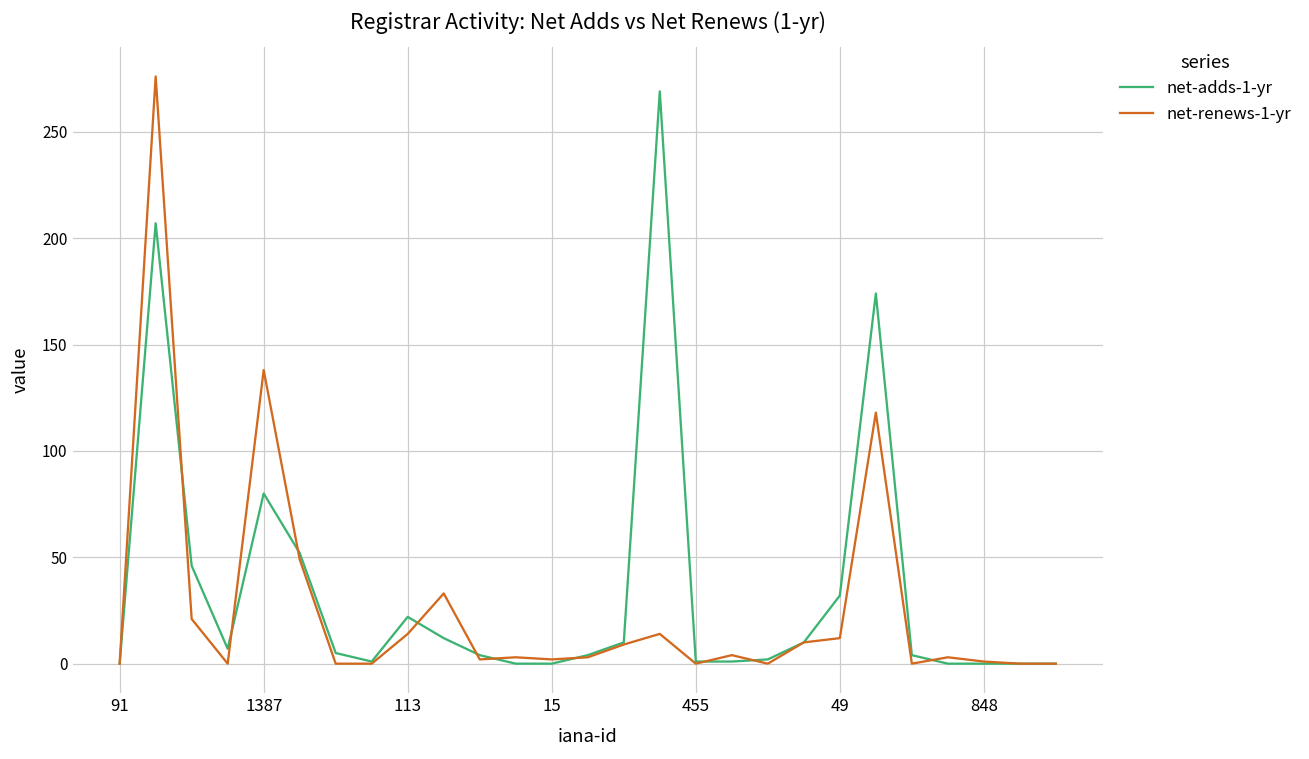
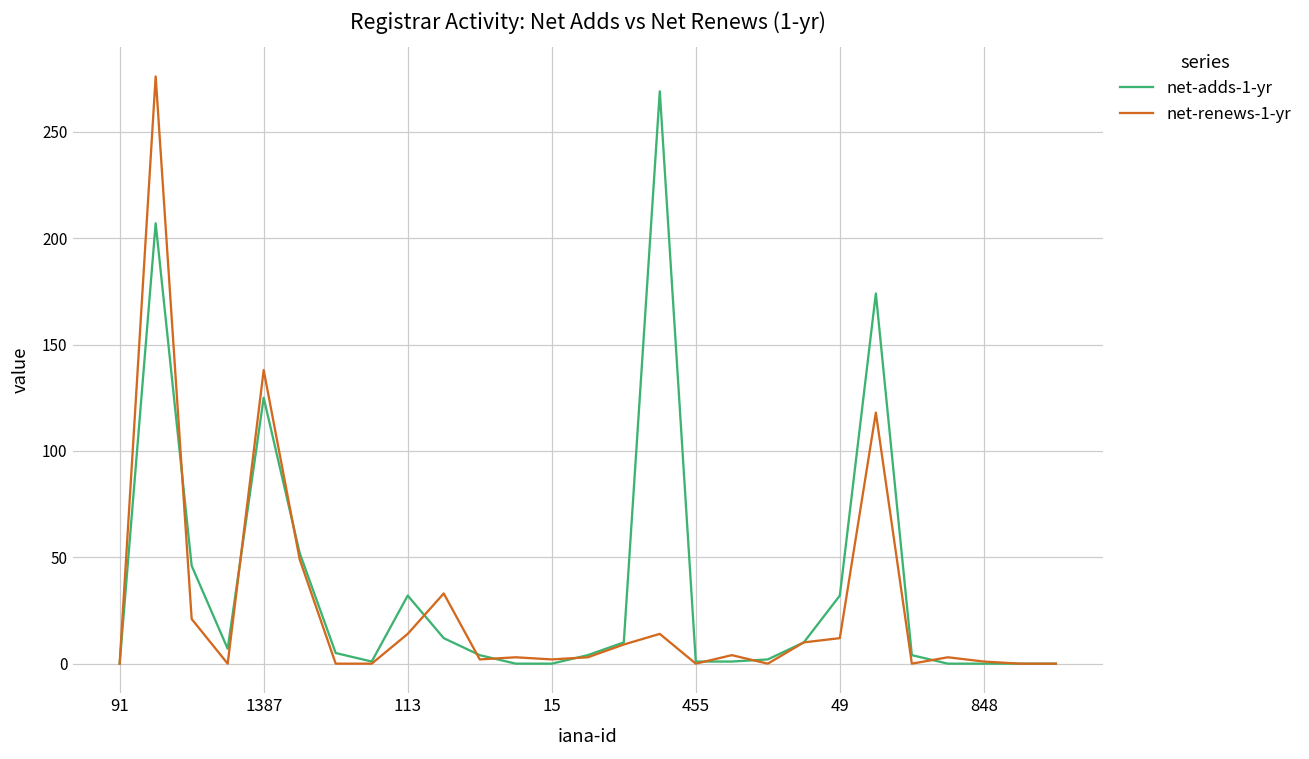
  {
    "net-adds-1-yr": {
-     "1387": 80,
-     "113": 22,
+     "1387": 125,
+     "113": 32,
      "49": 32
    },
    "net-renews-1-yr": {
      "1387": 138,
      "113": 14,
      "49": 12
    }
  }
